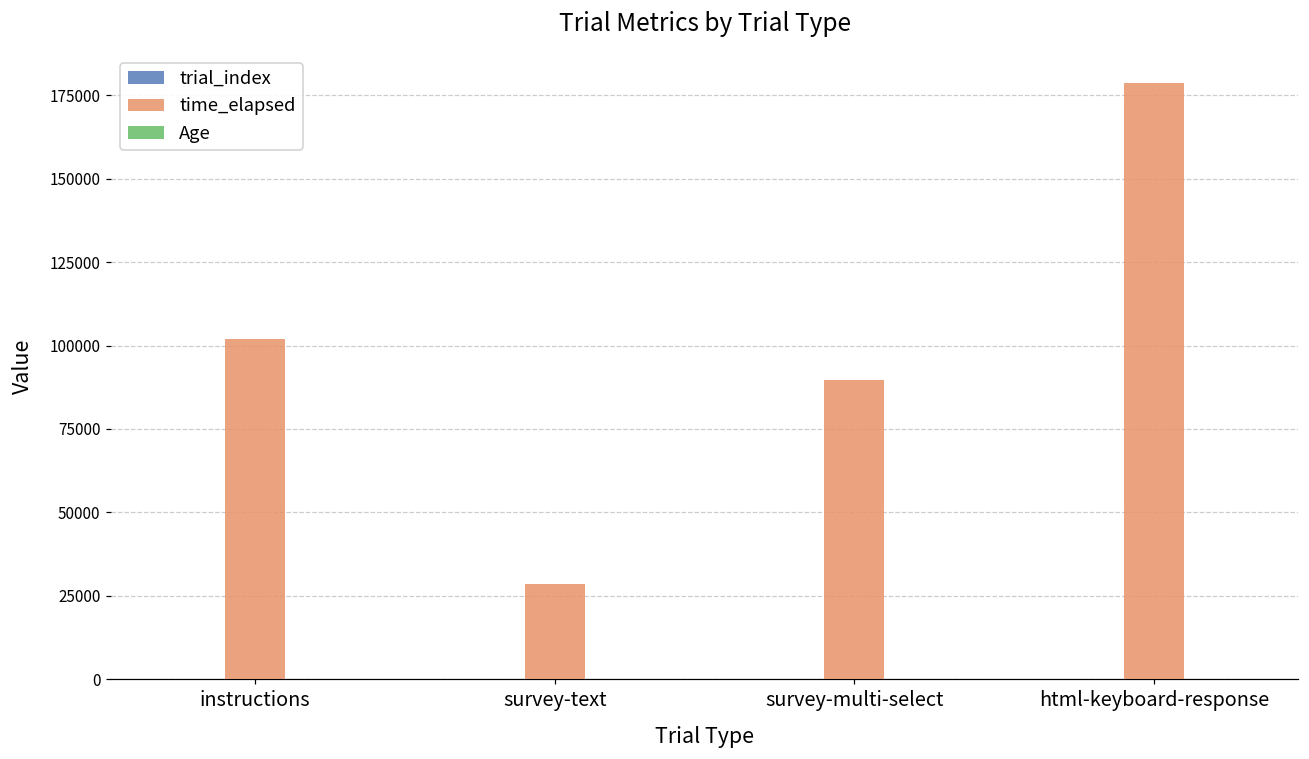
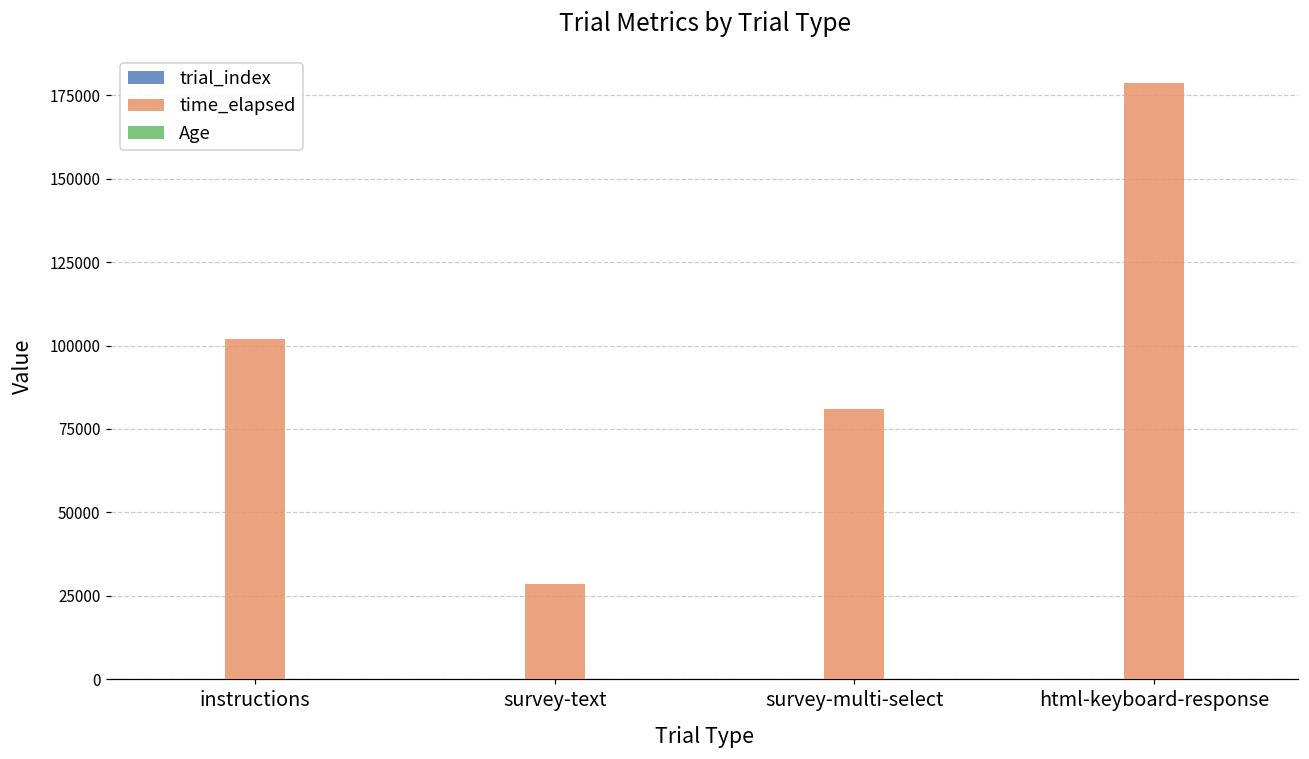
  {
    "trial_index": {
      "instructions": 0
    },
    "time_elapsed": {
      "instructions": 102000,
      "survey-text": 28000,
-     "survey-multi-select": 90000,
+     "survey-multi-select": 81000,
      "html-keyboard-response": 179000
    }
  }
